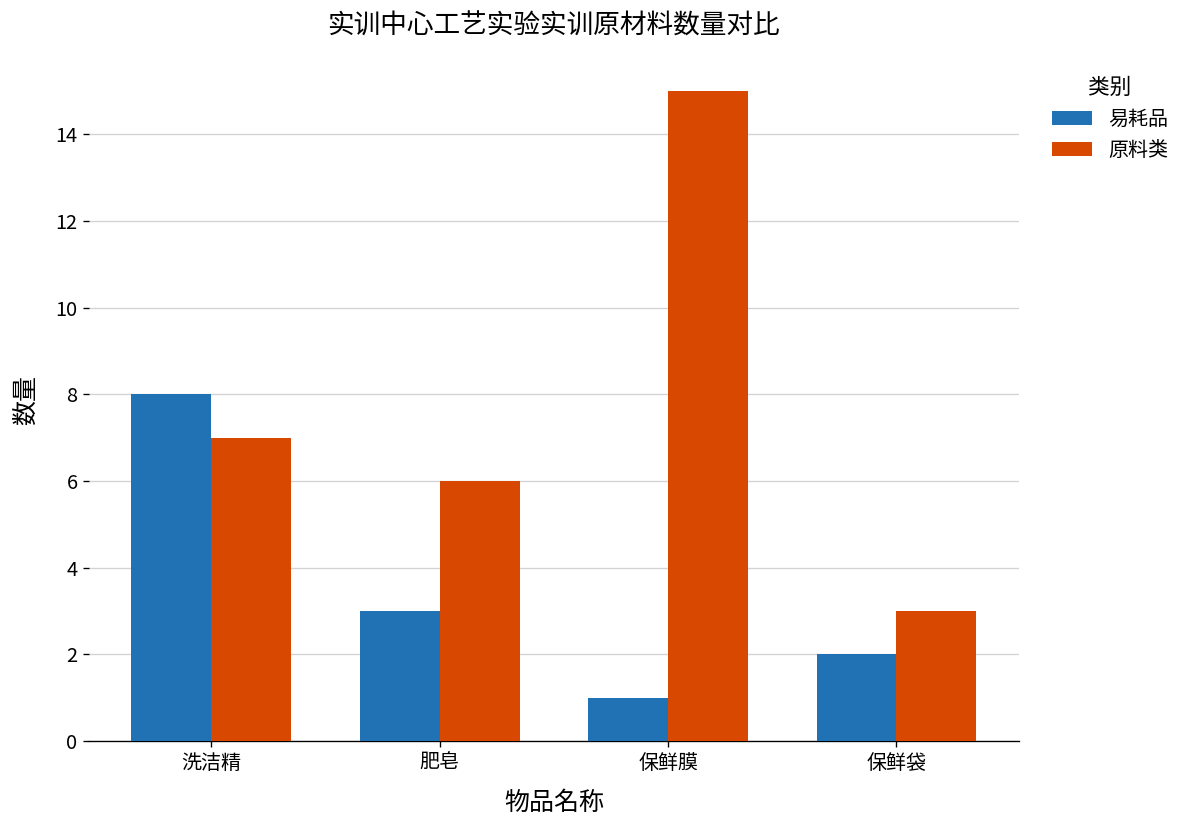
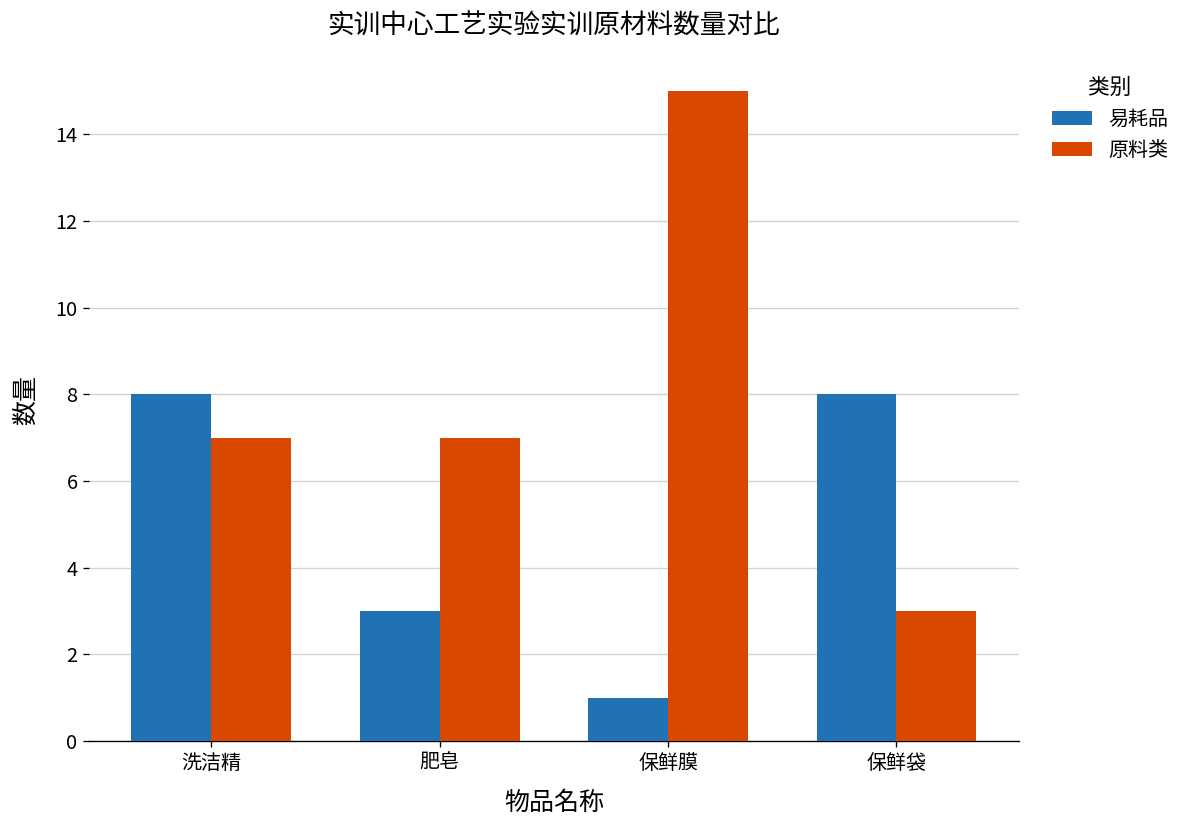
  {
    "易耗品": {
      "洗洁精": 8,
      "肥皂": 3,
      "保鲜膜": 1,
-     "保鲜袋": 2
+     "保鲜袋": 8
    },
    "原料类": {
      "洗洁精": 7,
-     "肥皂": 6,
+     "肥皂": 7,
      "保鲜膜": 15,
      "保鲜袋": 3
    }
  }
